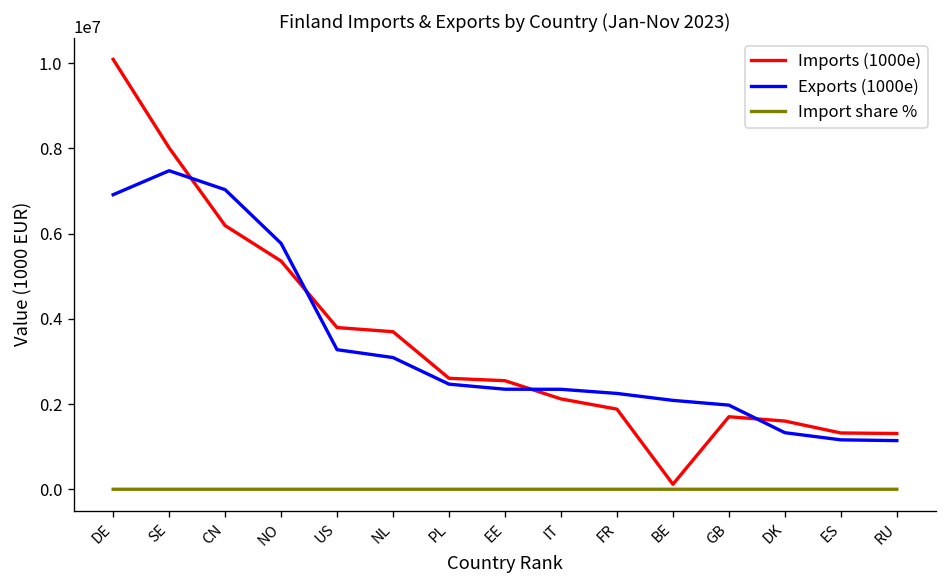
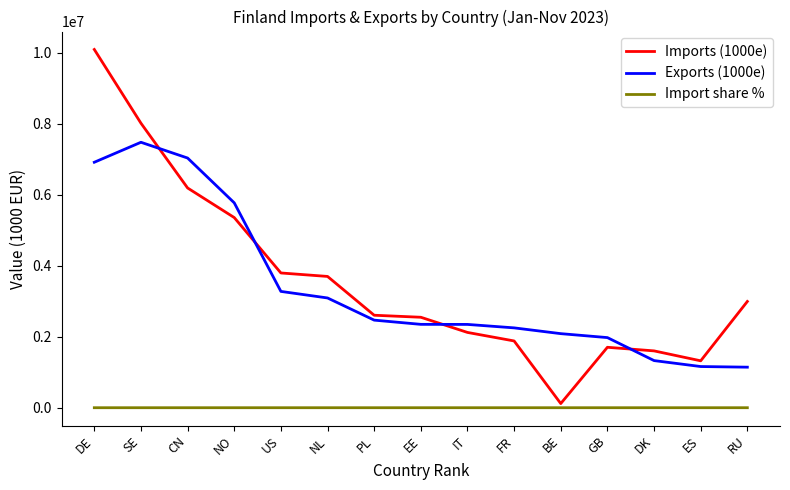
  {
    "Imports (1000e)": {
      "DE": 10100000,
      "SE": 8000000,
      "CN": 6200000,
      "NO": 5400000,
      "US": 3800000,
      "NL": 3700000,
      "PL": 2600000,
      "EE": 2500000,
      "IT": 2100000,
      "FR": 1900000,
      "BE": 100000,
      "GB": 1700000,
      "DK": 1600000,
      "ES": 1300000,
-     "RU": 1300000
+     "RU": 3000000
    },
    "Exports (1000e)": {
      "DE": 6900000,
      "SE": 7500000,
      "CN": 7000000,
      "NO": 5800000,
      "US": 3300000,
      "NL": 3100000,
      "PL": 2500000,
      "EE": 2300000,
      "IT": 2300000,
      "FR": 2200000,
      "BE": 2100000,
      "GB": 2000000,
      "DK": 1300000,
      "ES": 1200000,
      "RU": 1100000
    },
    "Import share %": {
      "DE": 0,
      "SE": 0,
      "CN": 0,
      "NO": 0,
      "US": 0,
      "NL": 0,
      "PL": 0,
      "EE": 0,
      "IT": 0,
      "FR": 0,
      "BE": 0,
      "GB": 0,
      "DK": 0,
      "ES": 0,
      "RU": 0
    }
  }
